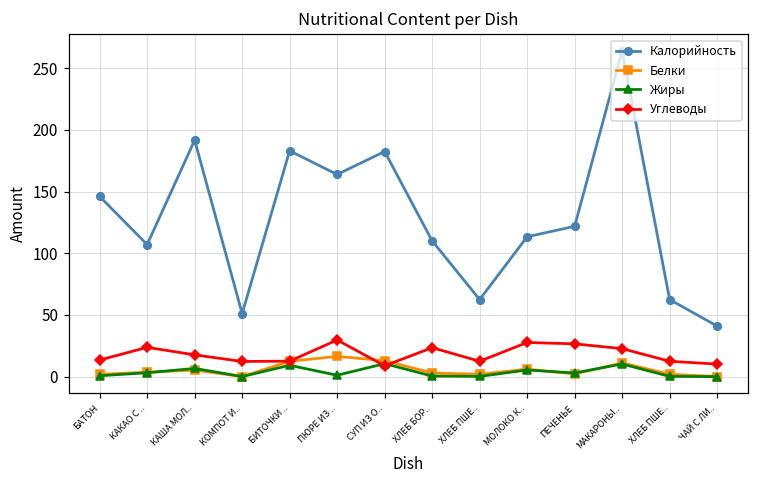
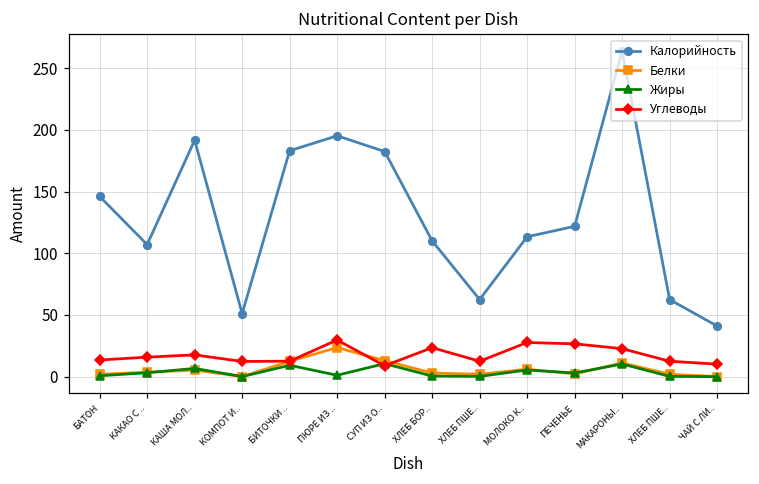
  {
    "Калорийность": {
      "БАТОН": 146,
      "КАКАО С ..": 107,
      "КАША МОЛ..": 192,
      "КОМПОТ И..": 51,
      "БИТОЧКИ ..": 183,
-     "ПЮРЕ ИЗ ..": 164,
+     "ПЮРЕ ИЗ ..": 195,
      "СУП ИЗ О..": 182,
      "ХЛЕБ БОР..": 110,
      "МОЛОКО К..": 113,
      "ПЕЧЕНЬЕ": 122,
      "ЧАЙ С ЛИ..": 41
    },
    "Белки": {
-     "ПЮРЕ ИЗ ..": 16,
+     "ПЮРЕ ИЗ ..": 24,
      "СУП ИЗ О..": 13,
      "ХЛЕБ БОР..": 3
    },
    "Жиры": {
      "БИТОЧКИ ..": 9,
      "ПЮРЕ ИЗ ..": 1,
      "ХЛЕБ БОР..": 1
    },
    "Углеводы": {
      "БАТОН": 14,
-     "КАКАО С ..": 24,
+     "КАКАО С ..": 16,
      "КАША МОЛ..": 18,
      "КОМПОТ И..": 12,
      "ПЮРЕ ИЗ ..": 30,
      "ХЛЕБ БОР..": 24,
      "МОЛОКО К..": 28,
      "ПЕЧЕНЬЕ": 27,
      "МАКАРОНЫ..": 23,
      "ЧАЙ С ЛИ..": 10
    }
  }
